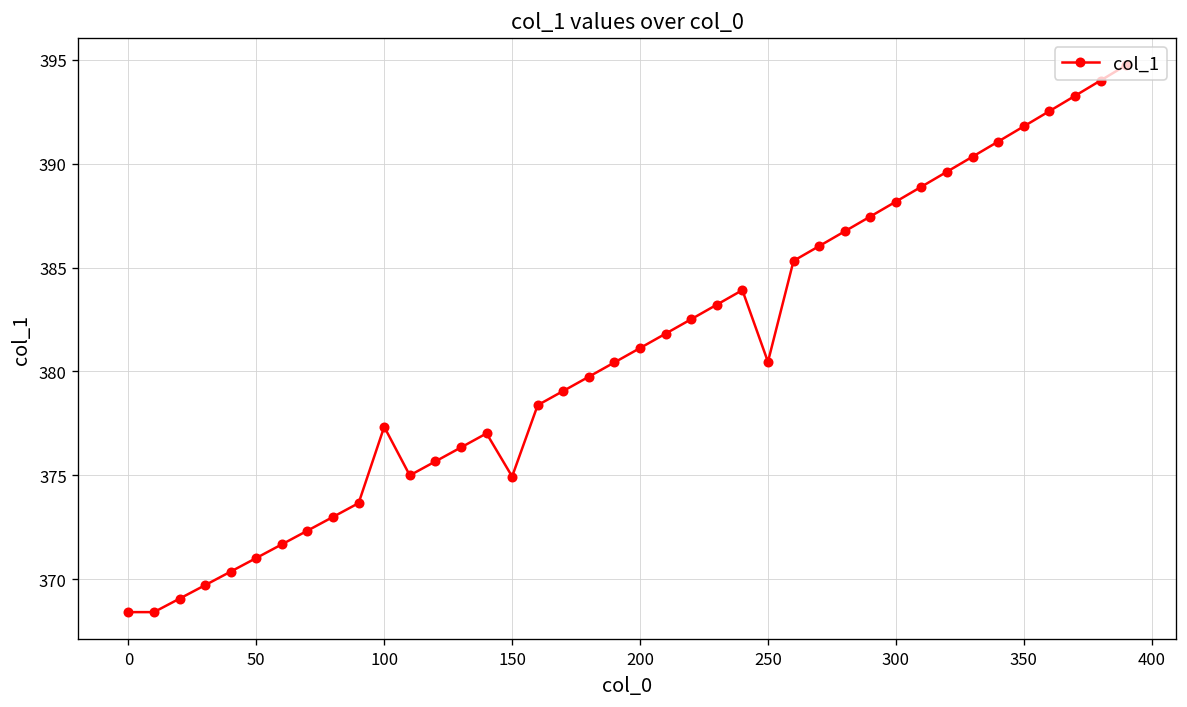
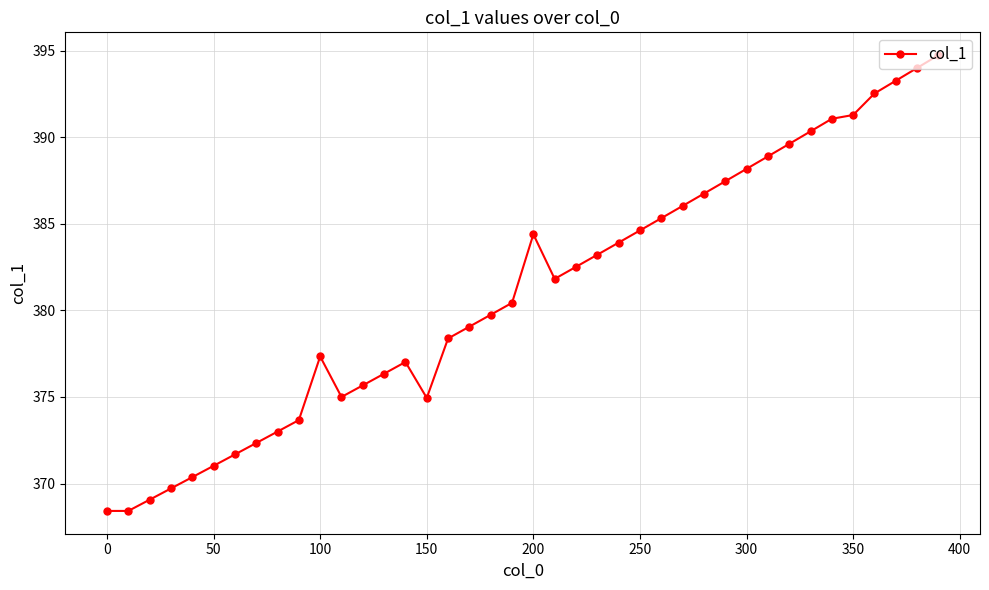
  {
    "0": 368.4,
    "50": 371.0,
    "100": 377.3,
    "150": 374.9,
-   "200": 381.1,
-   "250": 380.5,
+   "200": 384.4,
+   "250": 384.6,
    "300": 388.2,
-   "350": 391.8
+   "350": 391.3
  }
